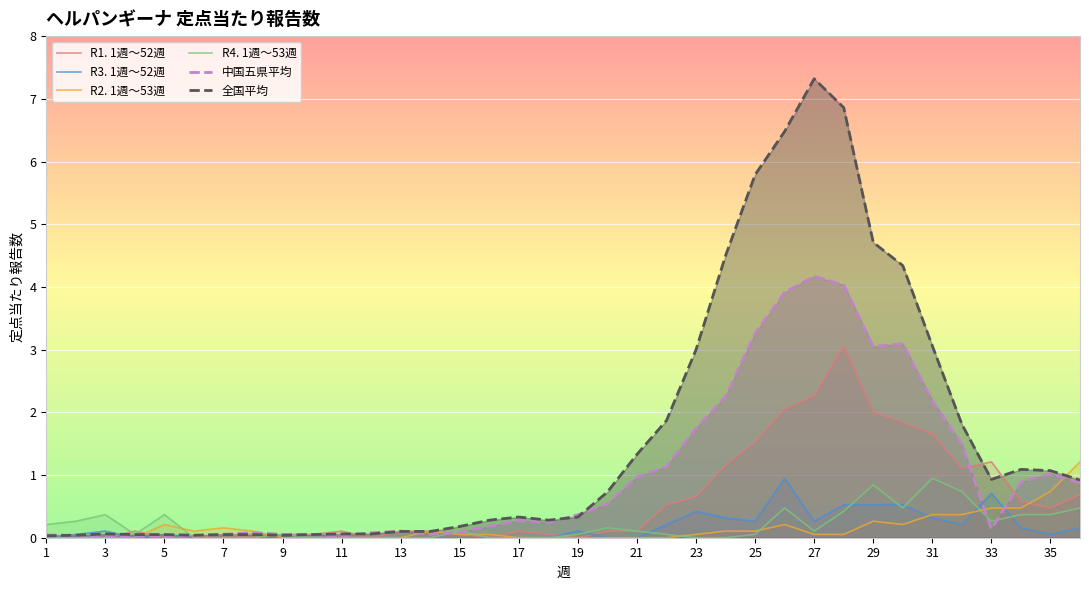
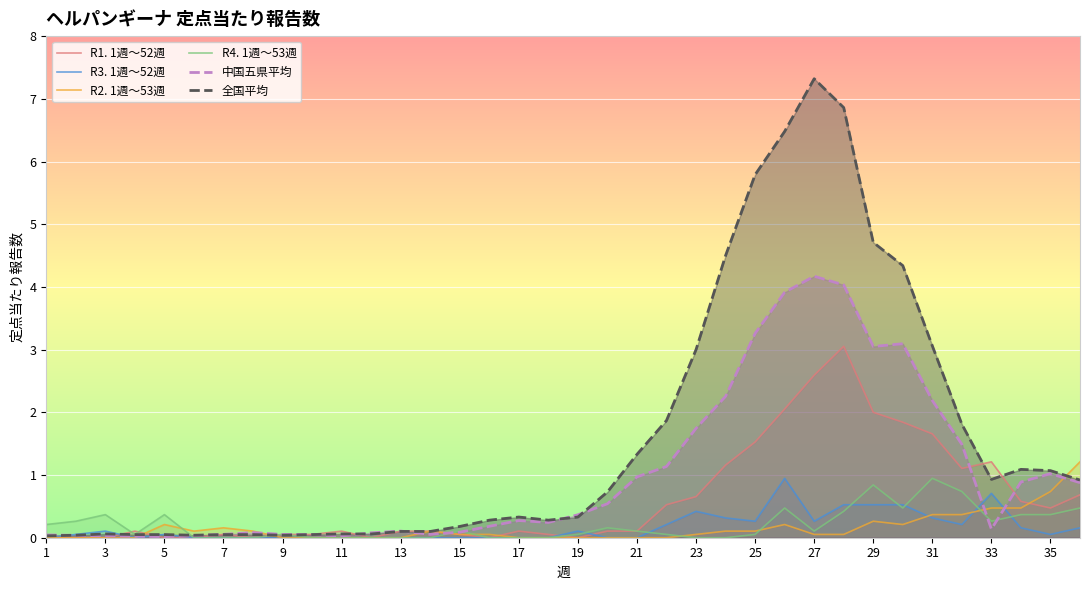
  {
    "R1. 1週～52週": {
      "11": 0.1,
      "17": 0.1,
      "23": 0.7,
      "25": 1.5,
-     "27": 2.3,
+     "27": 2.6,
      "29": 2.0,
      "31": 1.7,
      "33": 1.2,
      "35": 0.5
    },
    "R3. 1週～52週": {
      "3": 0.1,
      "15": 0.0,
      "19": 0.1,
      "23": 0.4,
      "25": 0.3,
      "27": 0.3,
      "29": 0.5,
      "31": 0.3,
      "33": 0.7,
      "35": 0.1
    },
    "R2. 1週～53週": {
      "5": 0.2,
      "7": 0.2,
      "23": 0.1,
      "25": 0.1,
      "27": 0.1,
      "29": 0.3,
      "31": 0.4,
      "33": 0.5,
      "35": 0.7
    },
    "R4. 1週～53週": {
      "1": 0.2,
      "3": 0.4,
      "5": 0.4,
      "19": 0.1,
      "23": 0.0,
      "25": 0.1,
      "27": 0.1,
      "29": 0.8,
      "31": 0.9,
      "33": 0.3,
      "35": 0.4
    },
    "中国五県平均": {
      "17": 0.3,
      "21": 1.0,
      "23": 1.7,
      "25": 3.3,
      "27": 4.2,
      "29": 3.1,
      "31": 2.2,
      "33": 0.1,
      "35": 1.0
    },
    "全国平均": {
      "15": 0.2,
      "17": 0.3,
      "21": 1.3,
      "23": 3.0,
      "25": 5.8,
      "27": 7.3,
      "29": 4.7,
      "31": 3.1,
      "33": 0.9,
      "35": 1.1
    }
  }
